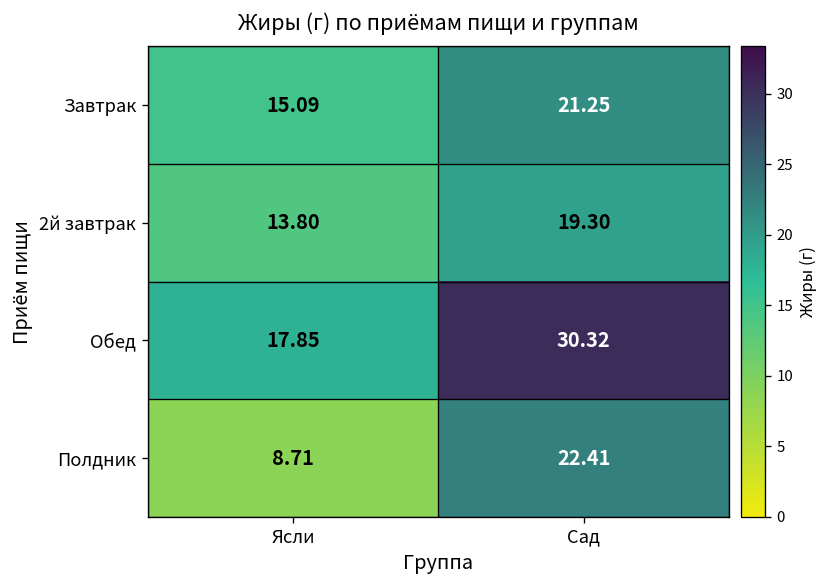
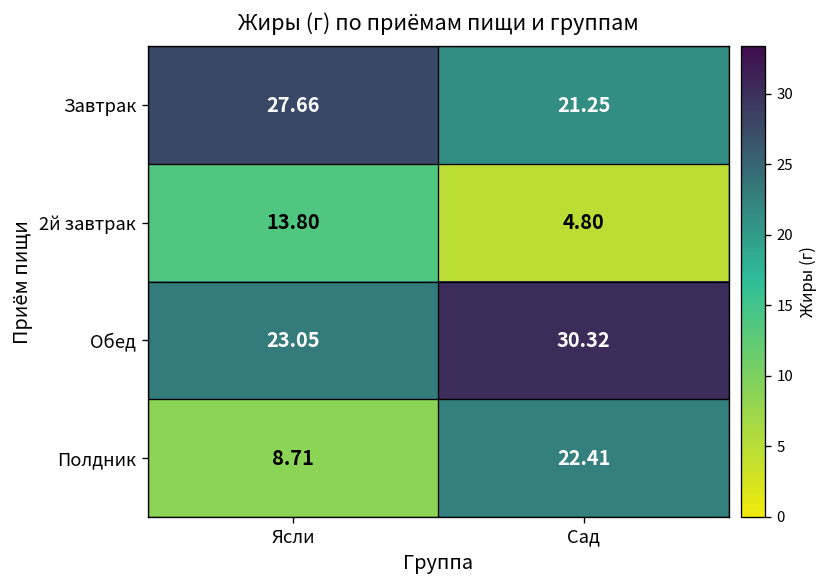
  {
    "Завтрак": {
-     "Ясли": 15.09,
+     "Ясли": 27.66,
      "Сад": 21.25
    },
    "2й завтрак": {
      "Ясли": 13.80,
-     "Сад": 19.30
+     "Сад": 4.80
    },
    "Обед": {
-     "Ясли": 17.85,
+     "Ясли": 23.05,
      "Сад": 30.32
    },
    "Полдник": {
      "Ясли": 8.71,
      "Сад": 22.41
    }
  }
